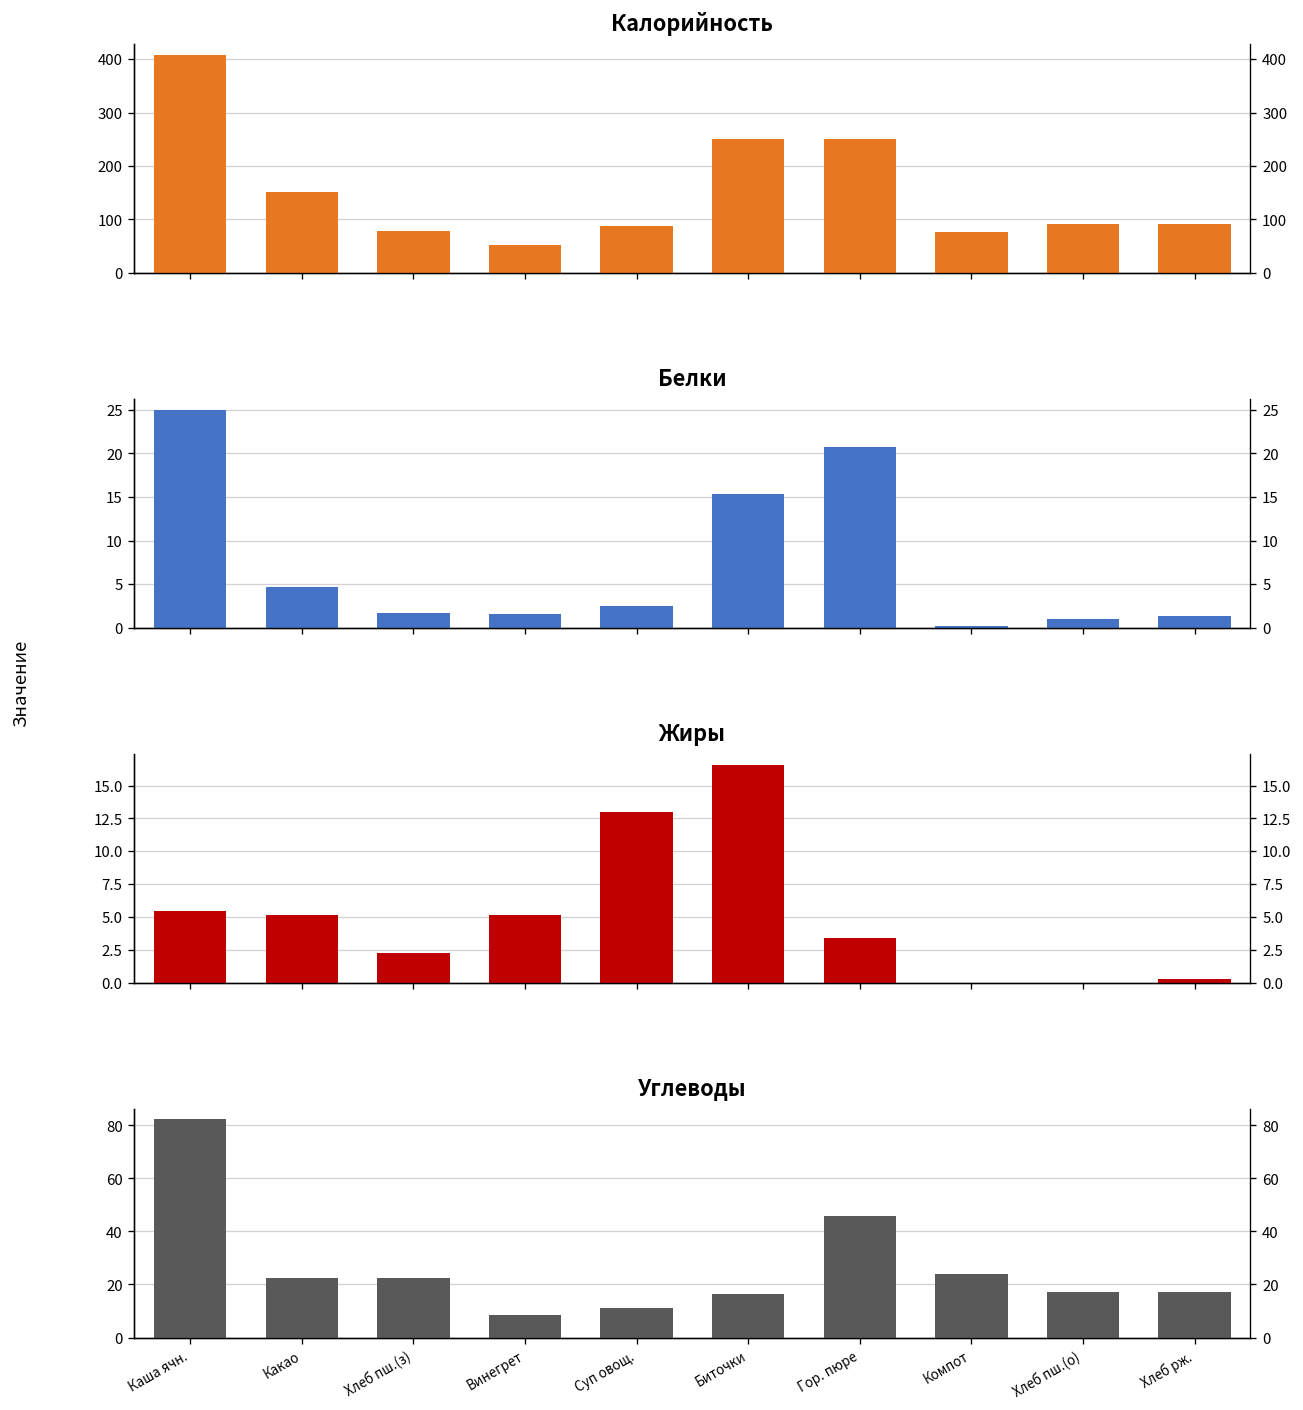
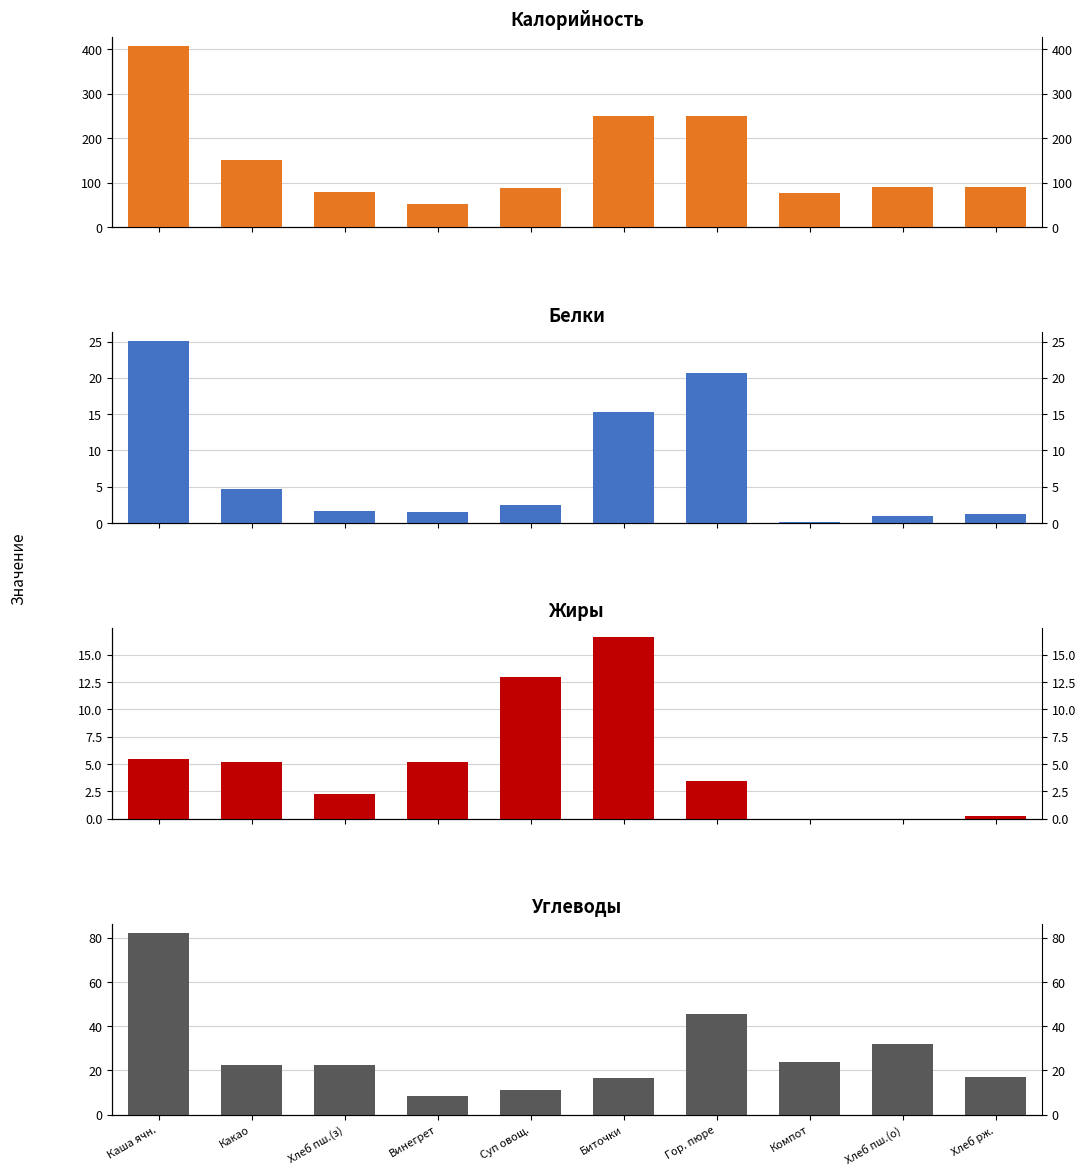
  {
    "Углеводы": {
      "Каша ячн.": 82,
      "Какао": 23,
      "Хлеб пш.(з)": 22,
      "Винегрет": 9,
      "Суп овощ.": 11,
      "Биточки": 17,
      "Гор. пюре": 46,
      "Компот": 24,
-     "Хлеб пш.(о)": 17,
+     "Хлеб пш.(о)": 32,
      "Хлеб рж.": 17
    }
  }
